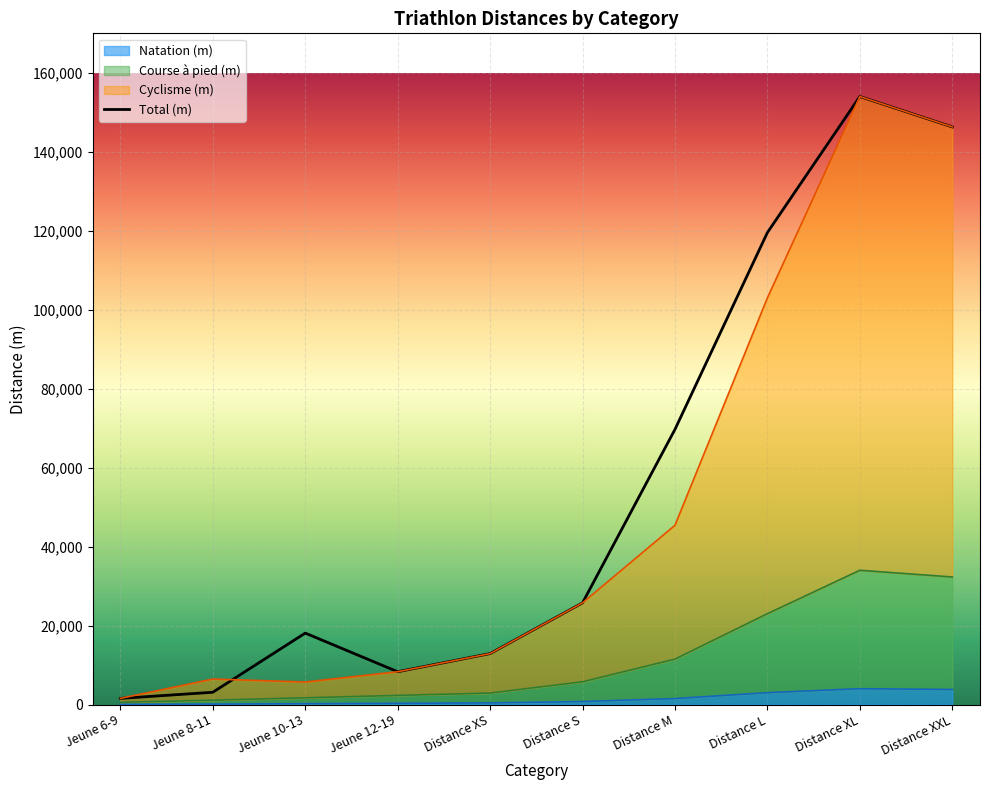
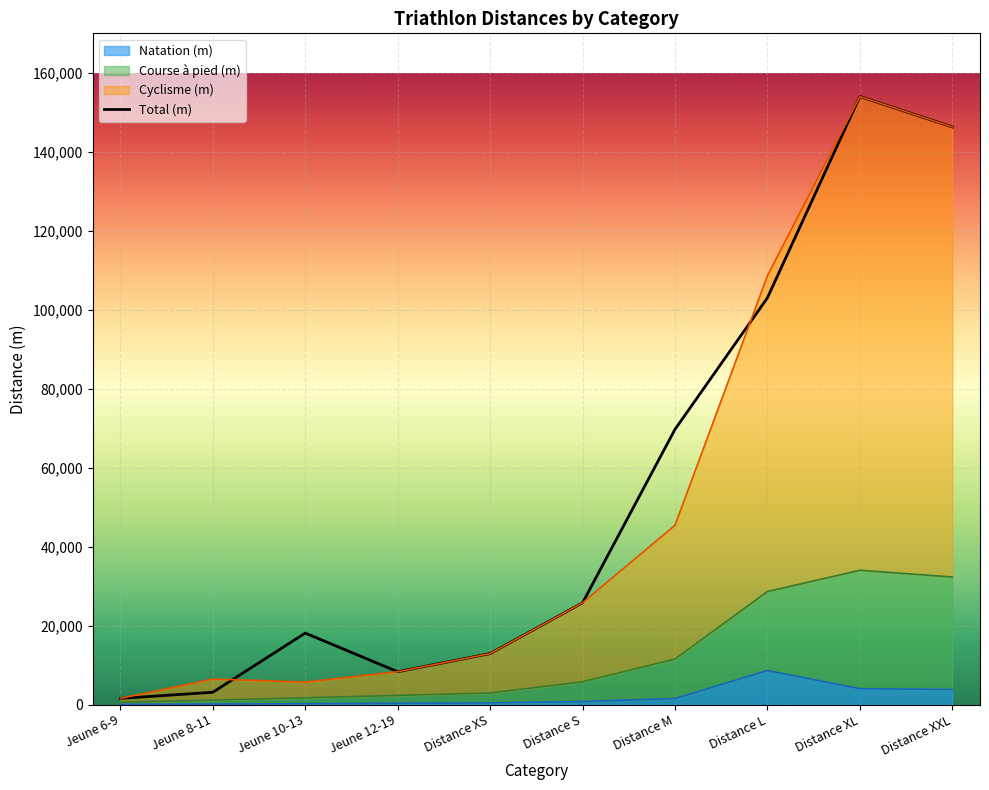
  {
    "Total (m)": {
      "Jeune 8-11": "3,000",
      "Jeune 10-13": "18,000",
      "Distance M": "70,000",
-     "Distance L": "120,000"
+     "Distance L": "103,000"
    },
    "Natation (m)": {
      "Jeune 8-11": "0",
      "Jeune 10-13": "0",
      "Jeune 12-19": "0",
      "Distance XS": "0",
      "Distance S": "1,000",
      "Distance M": "2,000",
-     "Distance L": "3,000",
+     "Distance L": "9,000",
      "Distance XL": "4,000",
      "Distance XXL": "4,000"
    },
    "Course à pied (m)": {
      "Jeune 8-11": "1,000",
      "Jeune 10-13": "2,000",
      "Jeune 12-19": "2,000",
      "Distance XS": "3,000",
      "Distance L": "20,000"
    },
    "Cyclisme (m)": {
      "Distance L": "80,000"
    }
  }
